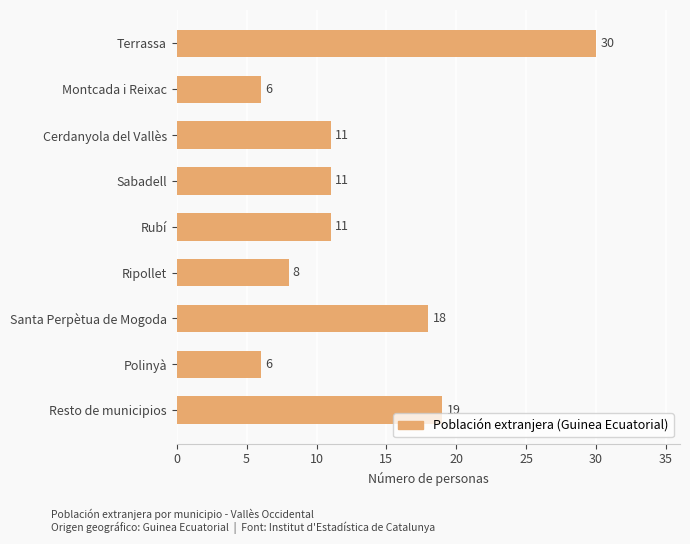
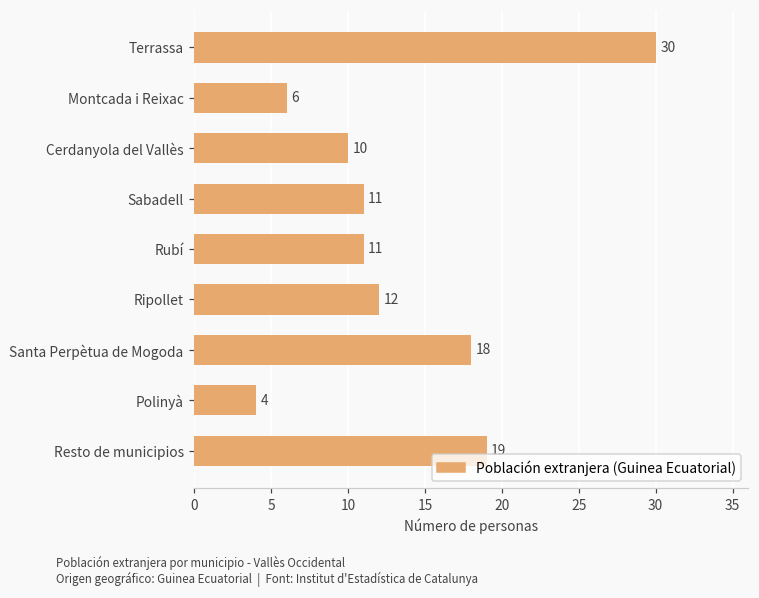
  {
    "Terrassa": 30,
    "Montcada i Reixac": 6,
-   "Cerdanyola del Vallès": 11,
+   "Cerdanyola del Vallès": 10,
    "Sabadell": 11,
    "Rubí": 11,
-   "Ripollet": 8,
+   "Ripollet": 12,
    "Santa Perpètua de Mogoda": 18,
-   "Polinyà": 6
+   "Polinyà": 4
  }
